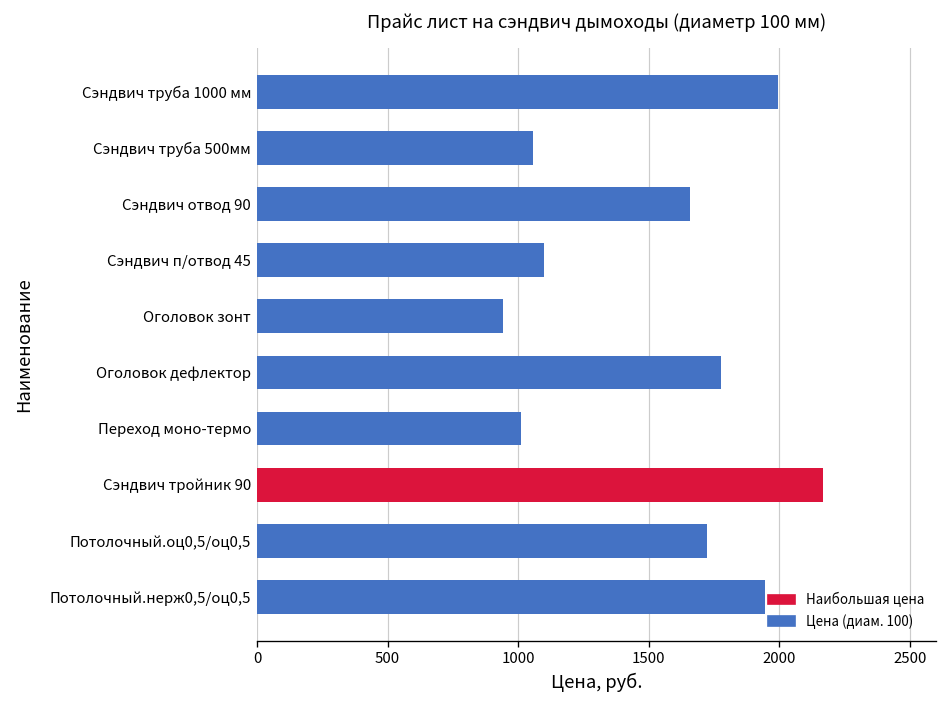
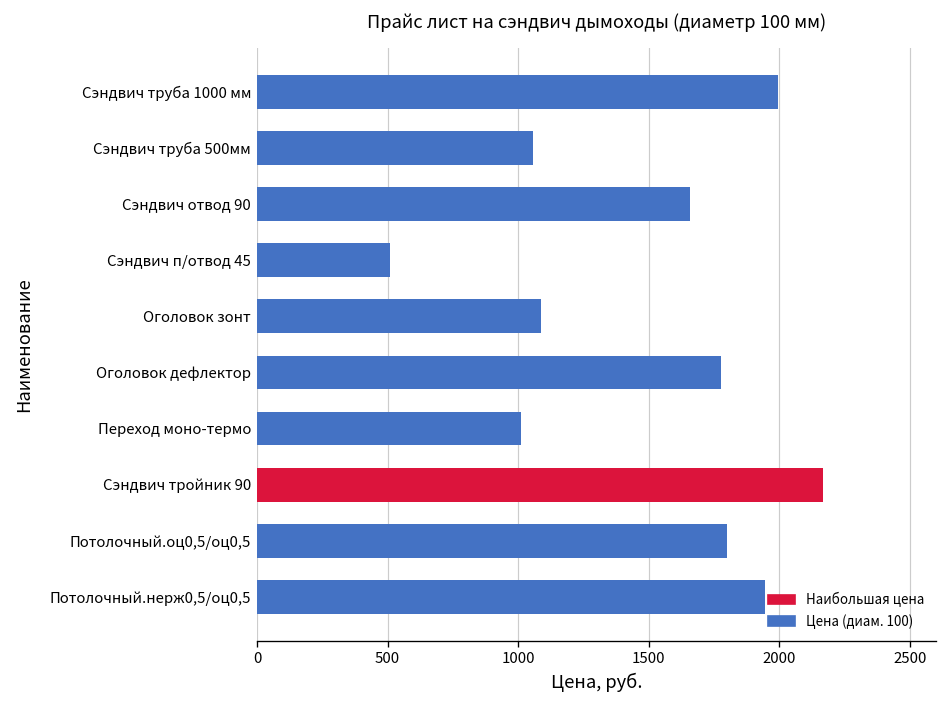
  {
    "Сэндвич труба 1000 мм": 1990,
    "Сэндвич труба 500мм": 1060,
    "Сэндвич отвод 90": 1660,
-   "Сэндвич п/отвод 45": 1100,
-   "Оголовок зонт": 940,
+   "Сэндвич п/отвод 45": 510,
+   "Оголовок зонт": 1090,
    "Оголовок дефлектор": 1780,
    "Переход моно-термо": 1010,
    "Сэндвич тройник 90": 2170,
-   "Потолочный.оц0,5/оц0,5": 1720,
+   "Потолочный.оц0,5/оц0,5": 1800,
    "Потолочный.нерж0,5/оц0,5": 1940
  }
